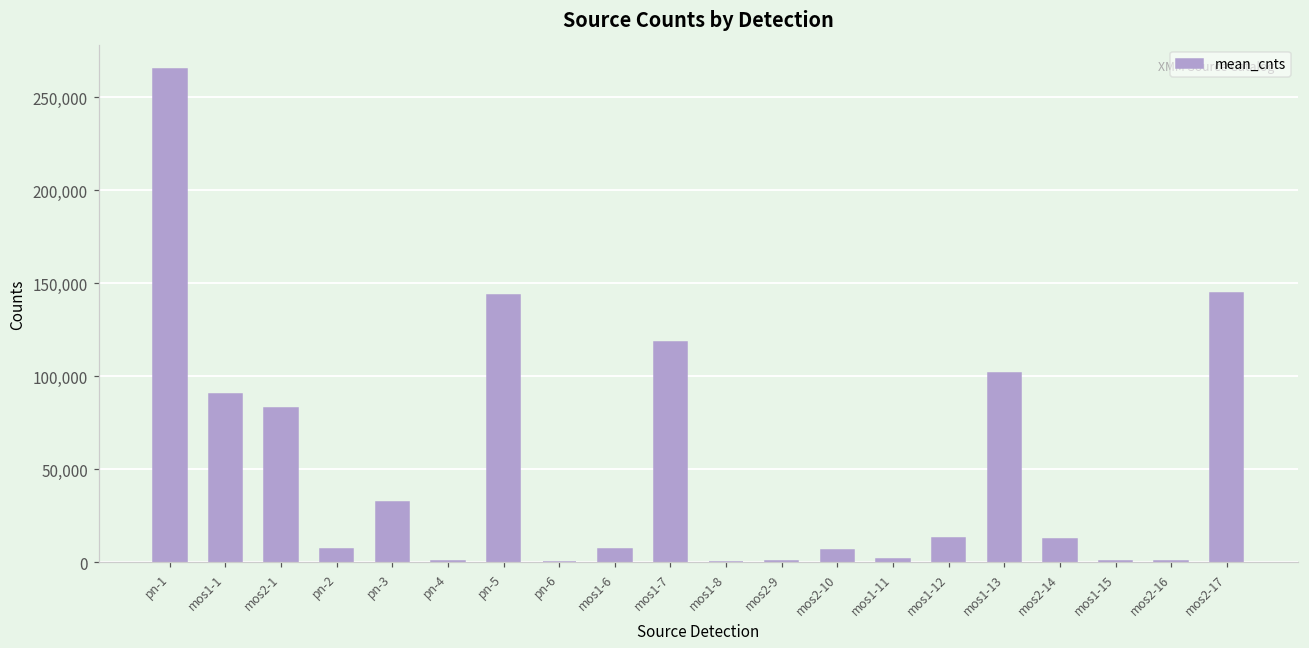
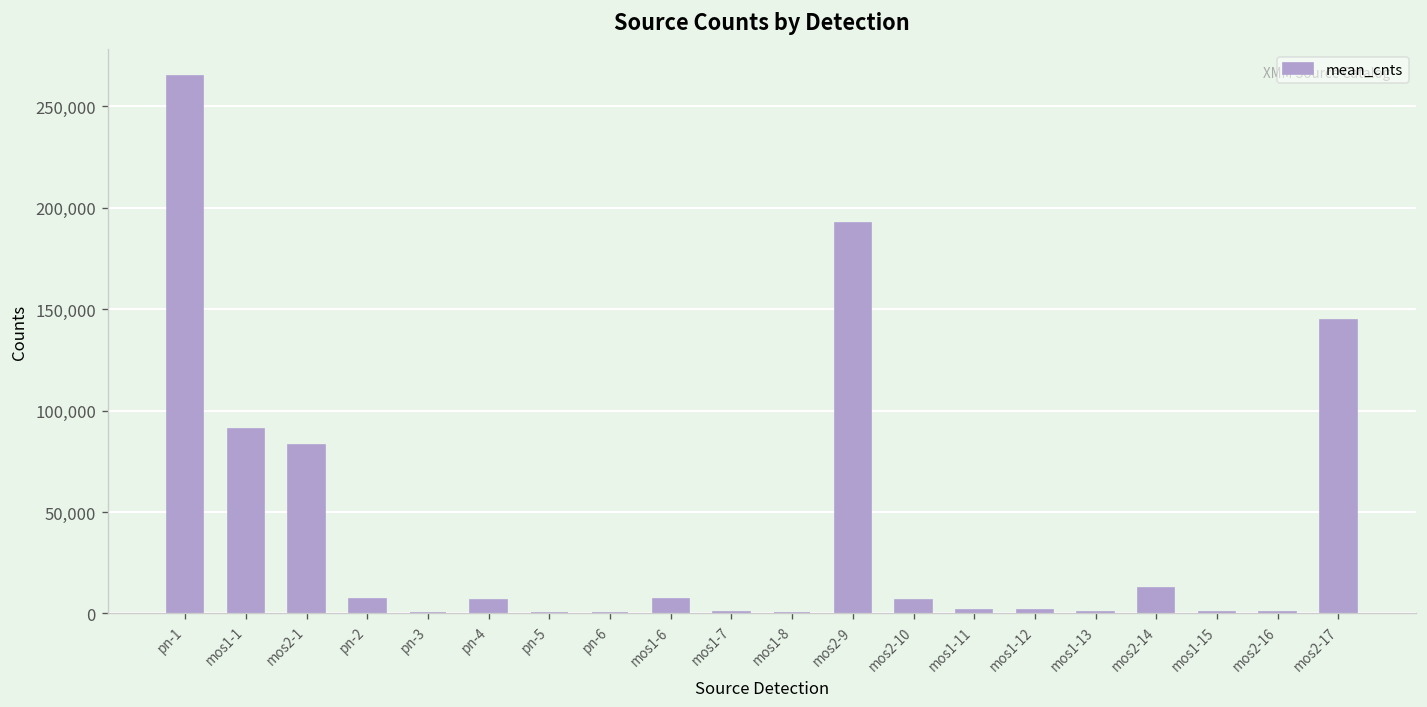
  {
    "pn-1": "265,000",
    "mos1-1": "91,000",
    "mos2-1": "83,000",
    "pn-2": "7,000",
-   "pn-3": "33,000",
-   "pn-4": "1,000",
-   "pn-5": "144,000",
+   "pn-3": "0",
+   "pn-4": "7,000",
+   "pn-5": "0",
    "mos1-6": "7,000",
-   "mos1-7": "119,000",
-   "mos2-9": "1,000",
+   "mos1-7": "1,000",
+   "mos2-9": "192,000",
    "mos2-10": "7,000",
    "mos1-11": "2,000",
-   "mos1-12": "13,000",
-   "mos1-13": "102,000",
+   "mos1-12": "2,000",
+   "mos1-13": "1,000",
    "mos2-14": "13,000",
    "mos2-17": "145,000"
  }
